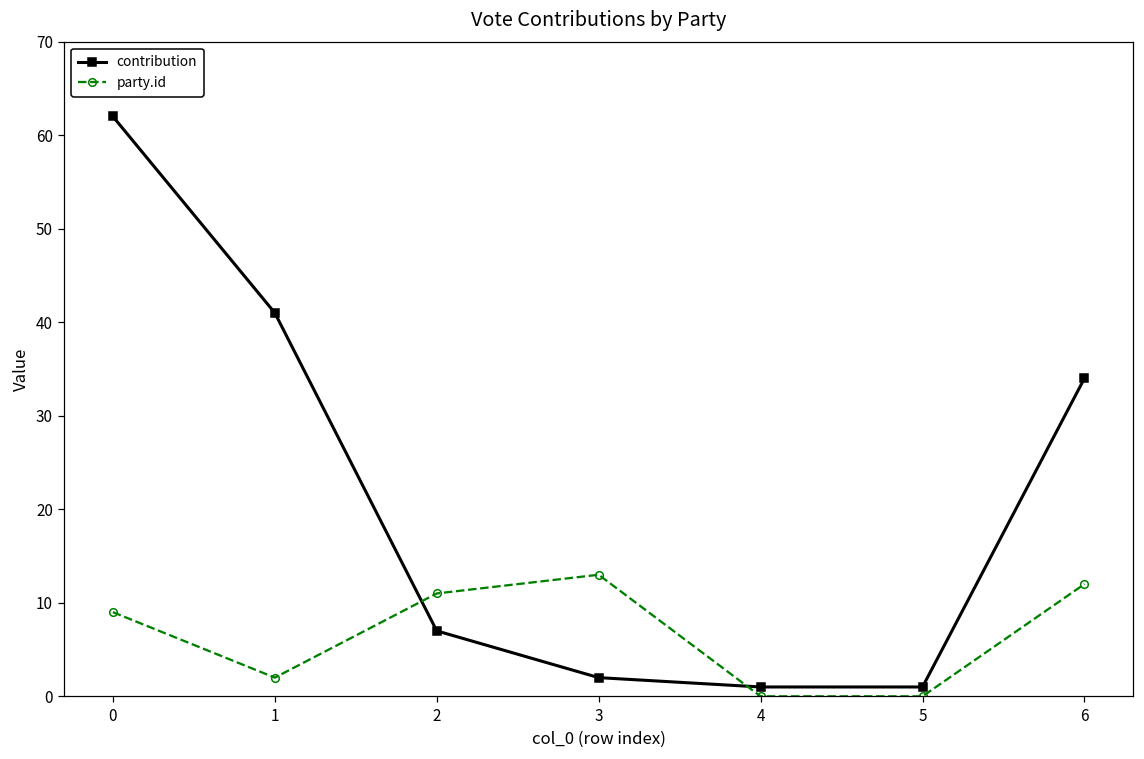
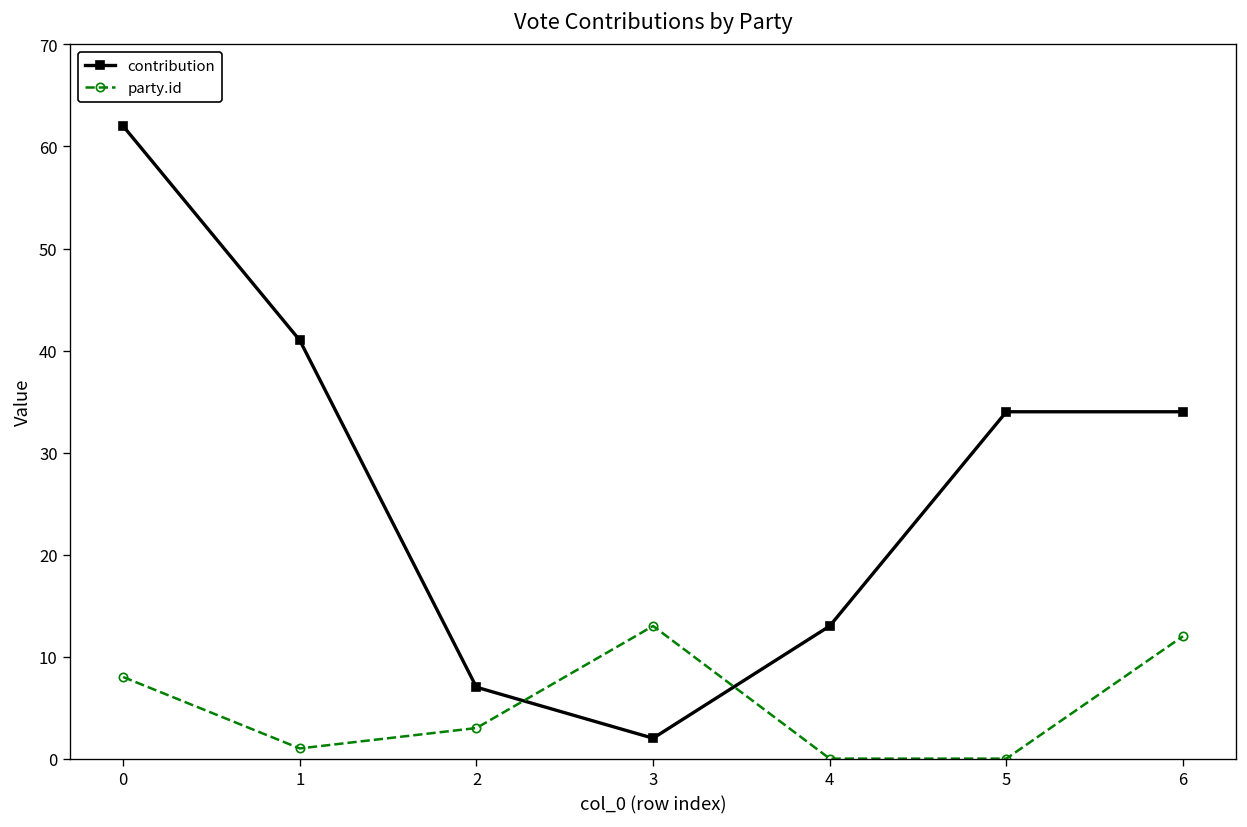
  {
    "contribution": {
      "0": 62,
      "1": 41,
      "2": 7,
      "3": 2,
-     "4": 1,
-     "5": 1,
+     "4": 13,
+     "5": 34,
      "6": 34
    },
    "party.id": {
-     "0": 9,
-     "1": 2,
-     "2": 11,
+     "0": 8,
+     "1": 1,
+     "2": 3,
      "3": 13,
      "4": 0,
      "5": 0,
      "6": 12
    }
  }
